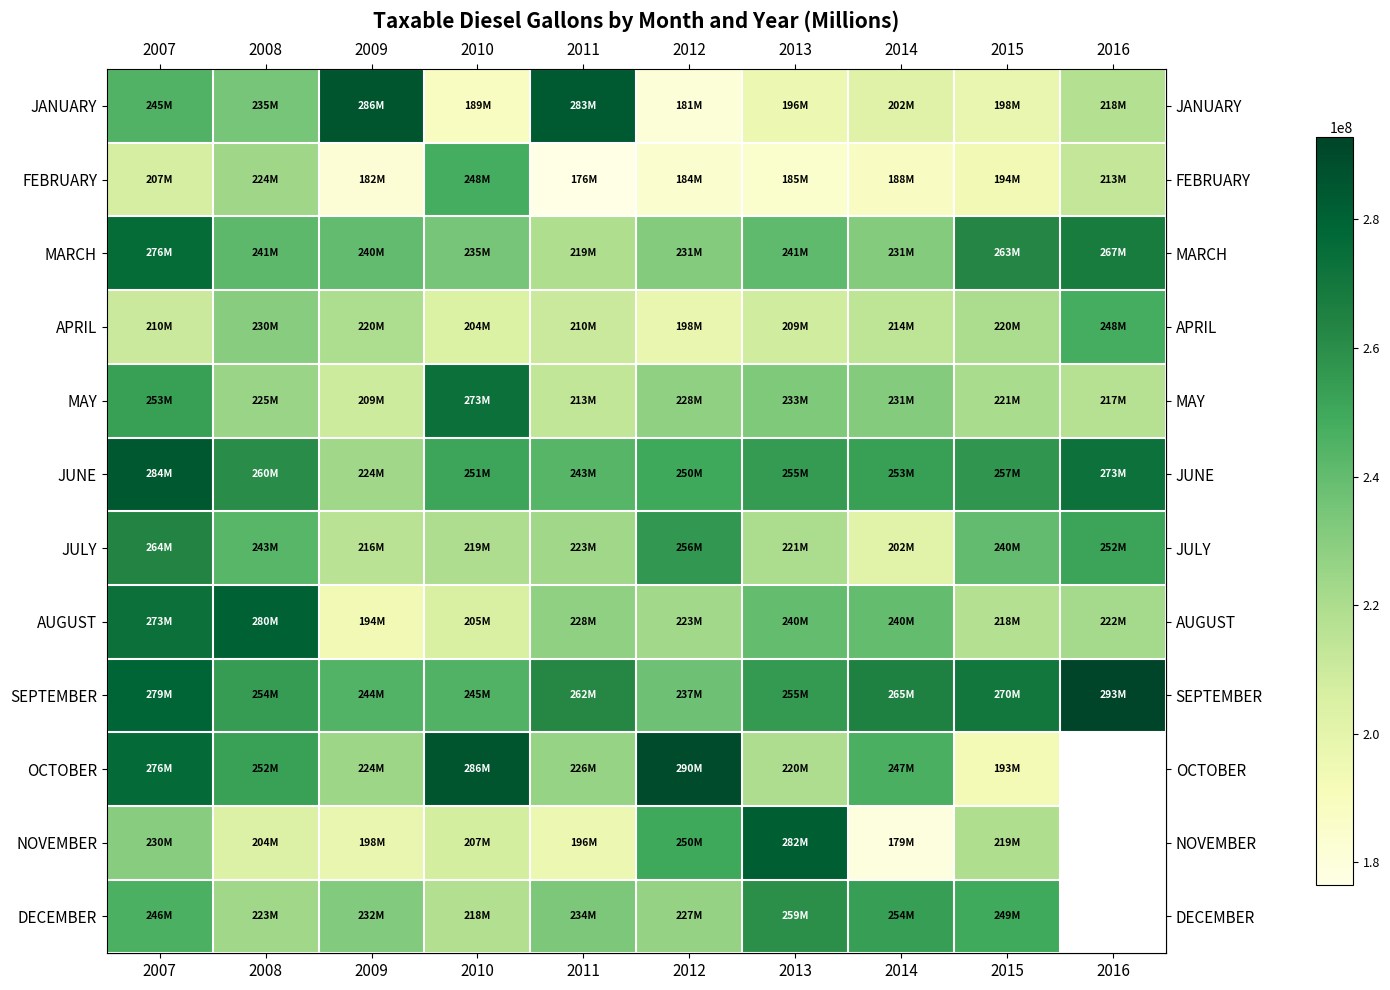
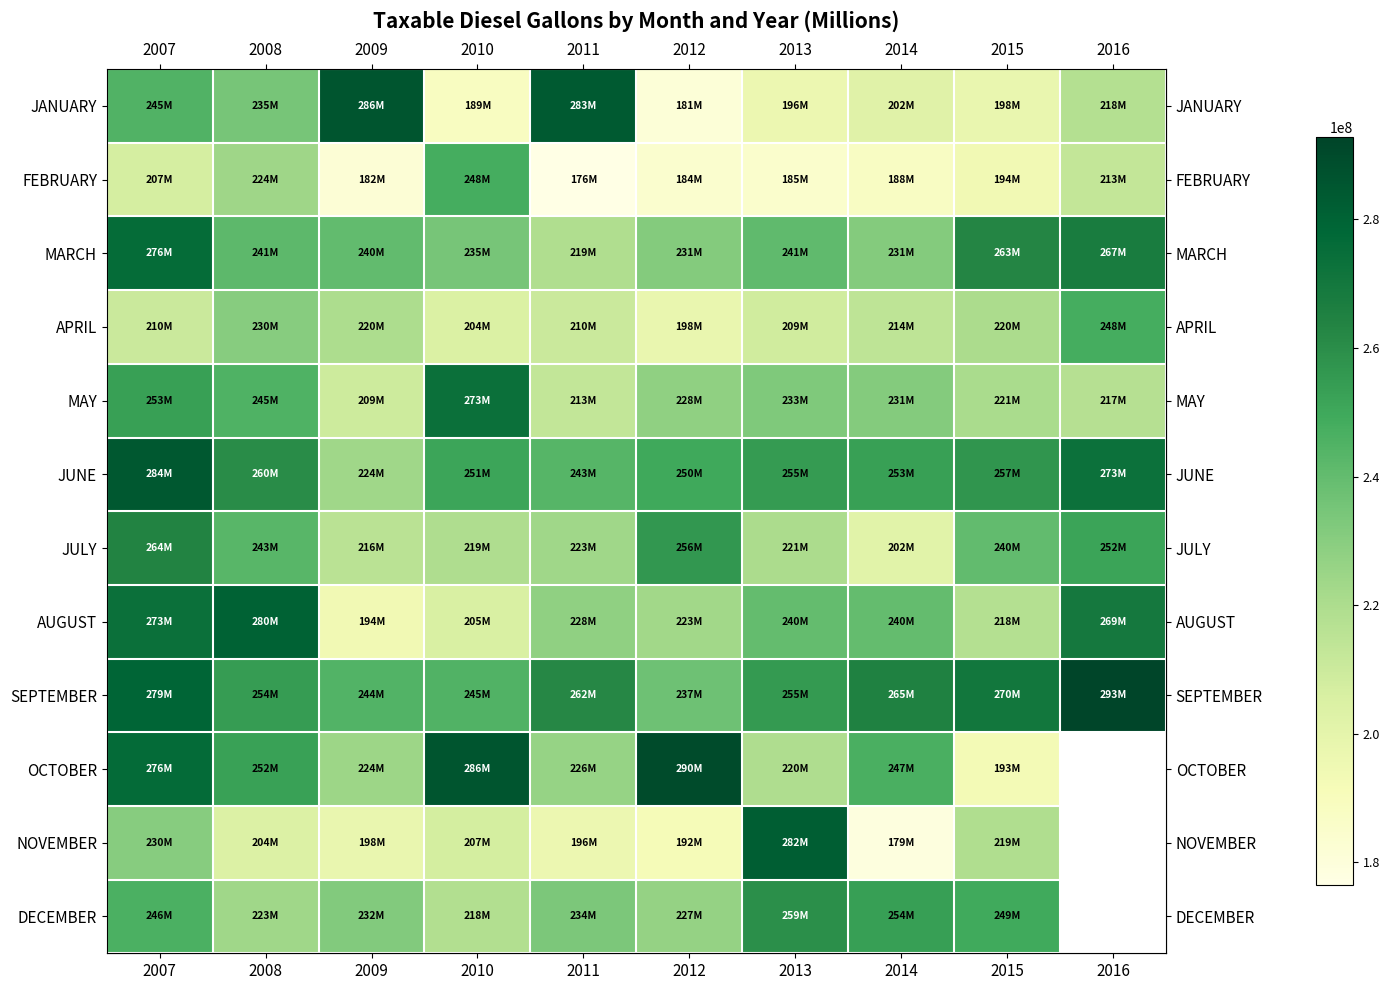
  {
    "JANUARY": {
      "2007": "245M",
      "2008": "235M",
      "2009": "286M",
      "2010": "189M",
      "2011": "283M",
      "2012": "181M",
      "2013": "196M",
      "2014": "202M",
      "2015": "198M",
      "2016": "218M"
    },
    "FEBRUARY": {
      "2007": "207M",
      "2008": "224M",
      "2009": "182M",
      "2010": "248M",
      "2011": "176M",
      "2012": "184M",
      "2013": "185M",
      "2014": "188M",
      "2015": "194M",
      "2016": "213M"
    },
    "MARCH": {
      "2007": "276M",
      "2008": "241M",
      "2009": "240M",
      "2010": "235M",
      "2011": "219M",
      "2012": "231M",
      "2013": "241M",
      "2014": "231M",
      "2015": "263M",
      "2016": "267M"
    },
    "APRIL": {
      "2007": "210M",
      "2008": "230M",
      "2009": "220M",
      "2010": "204M",
      "2011": "210M",
      "2012": "198M",
      "2013": "209M",
      "2014": "214M",
      "2015": "220M",
      "2016": "248M"
    },
    "MAY": {
      "2007": "253M",
-     "2008": "225M",
+     "2008": "245M",
      "2009": "209M",
      "2010": "273M",
      "2011": "213M",
      "2012": "228M",
      "2013": "233M",
      "2014": "231M",
      "2015": "221M",
      "2016": "217M"
    },
    "JUNE": {
      "2007": "284M",
      "2008": "260M",
      "2009": "224M",
      "2010": "251M",
      "2011": "243M",
      "2012": "250M",
      "2013": "255M",
      "2014": "253M",
      "2015": "257M",
      "2016": "273M"
    },
    "JULY": {
      "2007": "264M",
      "2008": "243M",
      "2009": "216M",
      "2010": "219M",
      "2011": "223M",
      "2012": "256M",
      "2013": "221M",
      "2014": "202M",
      "2015": "240M",
      "2016": "252M"
    },
    "AUGUST": {
      "2007": "273M",
      "2008": "280M",
      "2009": "194M",
      "2010": "205M",
      "2011": "228M",
      "2012": "223M",
      "2013": "240M",
      "2014": "240M",
      "2015": "218M",
-     "2016": "222M"
+     "2016": "269M"
    },
    "SEPTEMBER": {
      "2007": "279M",
      "2008": "254M",
      "2009": "244M",
      "2010": "245M",
      "2011": "262M",
      "2012": "237M",
      "2013": "255M",
      "2014": "265M",
      "2015": "270M",
      "2016": "293M"
    },
    "OCTOBER": {
      "2007": "276M",
      "2008": "252M",
      "2009": "224M",
      "2010": "286M",
      "2011": "226M",
      "2012": "290M",
      "2013": "220M",
      "2014": "247M",
      "2015": "193M"
    },
    "NOVEMBER": {
      "2007": "230M",
      "2008": "204M",
      "2009": "198M",
      "2010": "207M",
      "2011": "196M",
-     "2012": "250M",
+     "2012": "192M",
      "2013": "282M",
      "2014": "179M",
      "2015": "219M"
    },
    "DECEMBER": {
      "2007": "246M",
      "2008": "223M",
      "2009": "232M",
      "2010": "218M",
      "2011": "234M",
      "2012": "227M",
      "2013": "259M",
      "2014": "254M",
      "2015": "249M"
    }
  }
